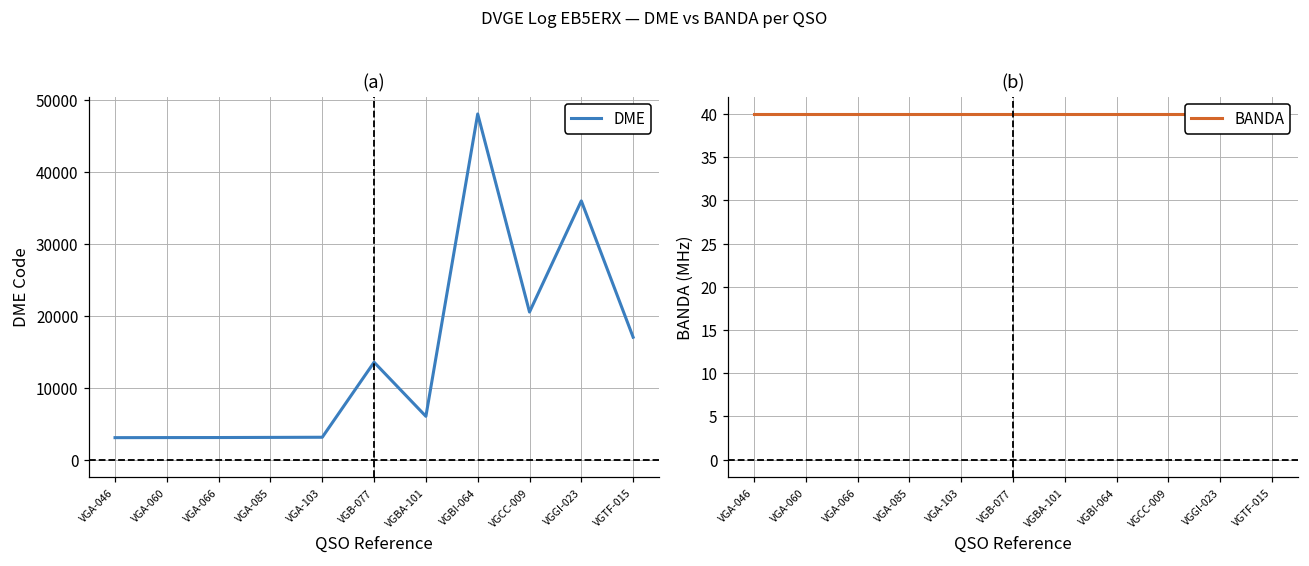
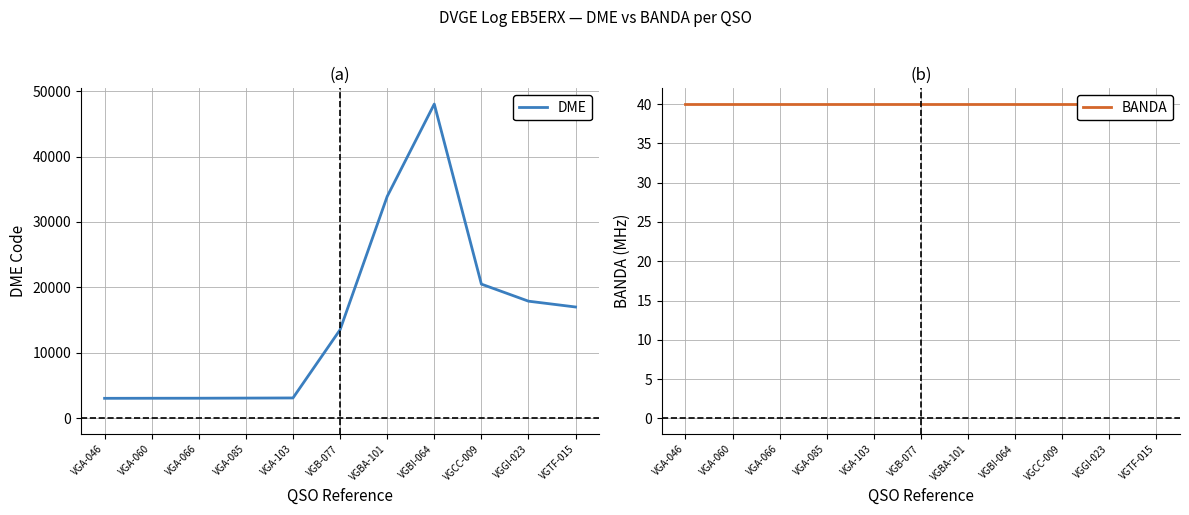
  {
    "(a)": {
      "VGA-046": 3000,
      "VGA-060": 3000,
      "VGA-066": 3000,
      "VGA-085": 3000,
      "VGA-103": 3000,
      "VGB-077": 14000,
-     "VGBA-101": 6000,
+     "VGBA-101": 34000,
      "VGBI-064": 48000,
      "VGCC-009": 21000,
-     "VGGI-023": 36000,
+     "VGGI-023": 18000,
      "VGTF-015": 17000
    },
    "(b)": {
      "VGA-046": 40,
      "VGA-060": 40,
      "VGA-066": 40,
      "VGA-085": 40,
      "VGA-103": 40,
      "VGB-077": 40,
      "VGBA-101": 40,
      "VGBI-064": 40,
      "VGCC-009": 40
    }
  }
